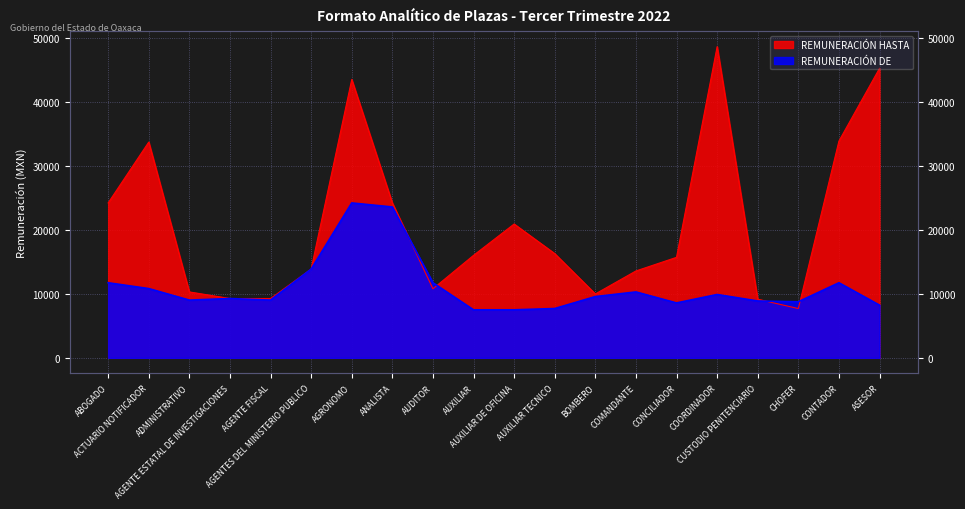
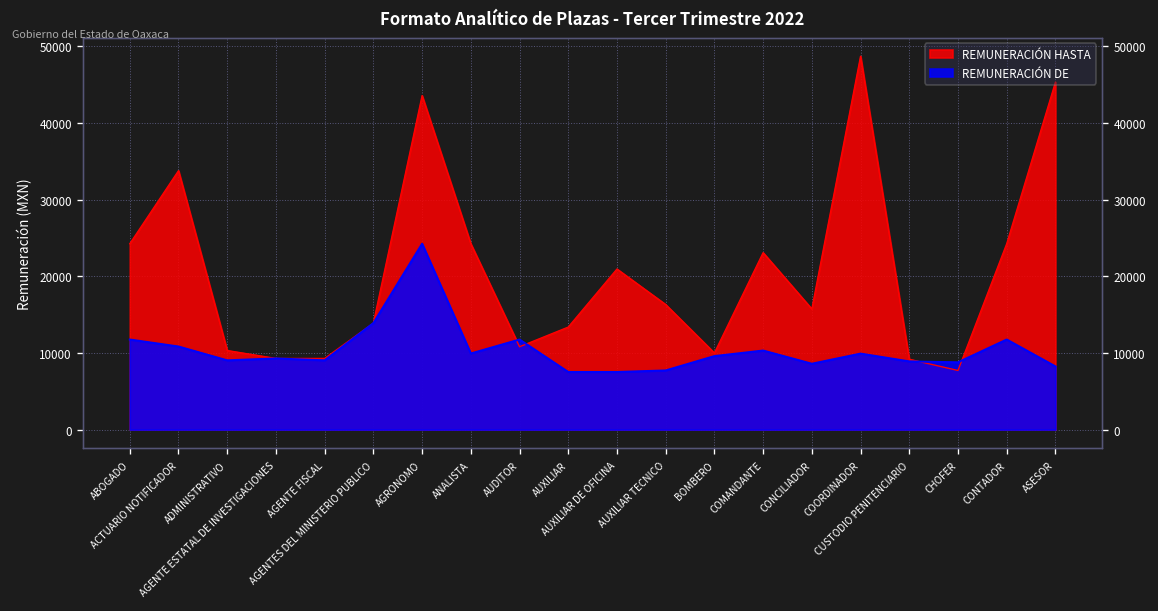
  {
    "REMUNERACIÓN HASTA": {
      "ABOGADO": 24000,
      "ACTUARIO NOTIFICADOR": 34000,
      "ADMINISTRATIVO": 10000,
      "AGRONOMO": 44000,
      "ANALISTA": 24000,
      "AUDITOR": 11000,
-     "AUXILIAR": 16000,
+     "AUXILIAR": 13000,
      "AUXILIAR DE OFICINA": 21000,
      "AUXILIAR TECNICO": 16000,
      "BOMBERO": 10000,
-     "COMANDANTE": 14000,
+     "COMANDANTE": 23000,
      "CONCILIADOR": 16000,
      "COORDINADOR": 49000,
      "CHOFER": 8000,
-     "CONTADOR": 34000
+     "CONTADOR": 24000
    },
    "REMUNERACIÓN DE": {
      "ABOGADO": 12000,
      "ACTUARIO NOTIFICADOR": 11000,
      "ADMINISTRATIVO": 9000,
      "AGRONOMO": 24000,
-     "ANALISTA": 24000,
+     "ANALISTA": 10000,
      "AUDITOR": 12000,
      "AUXILIAR": 8000,
      "AUXILIAR DE OFICINA": 8000,
      "AUXILIAR TECNICO": 8000,
      "BOMBERO": 10000,
      "COMANDANTE": 10000,
      "CONCILIADOR": 9000,
      "COORDINADOR": 10000,
      "CHOFER": 9000,
      "CONTADOR": 12000,
      "ASESOR": 8000
    }
  }
